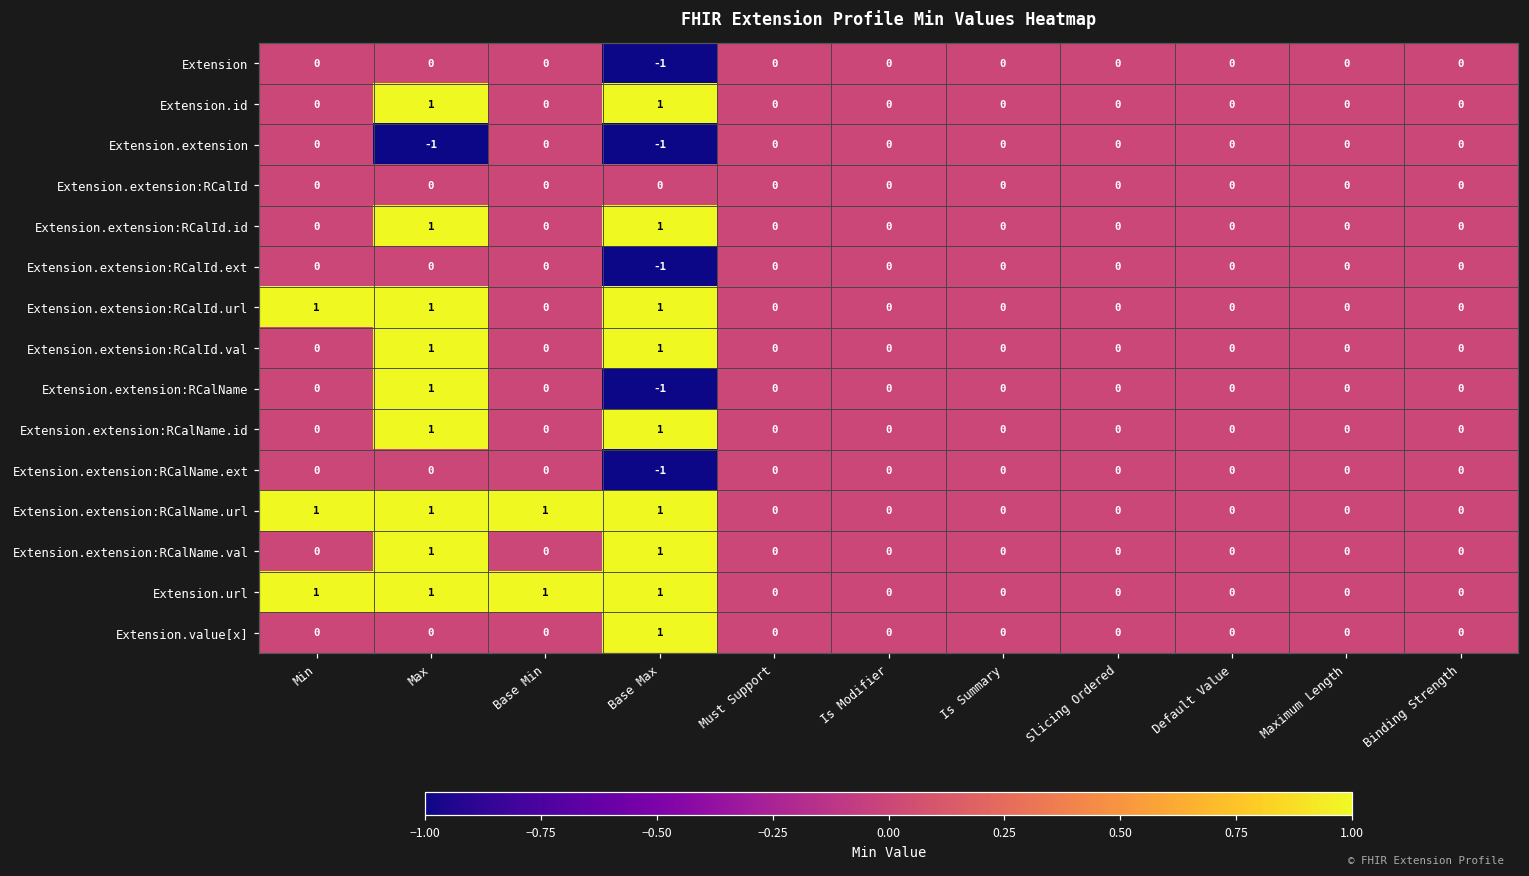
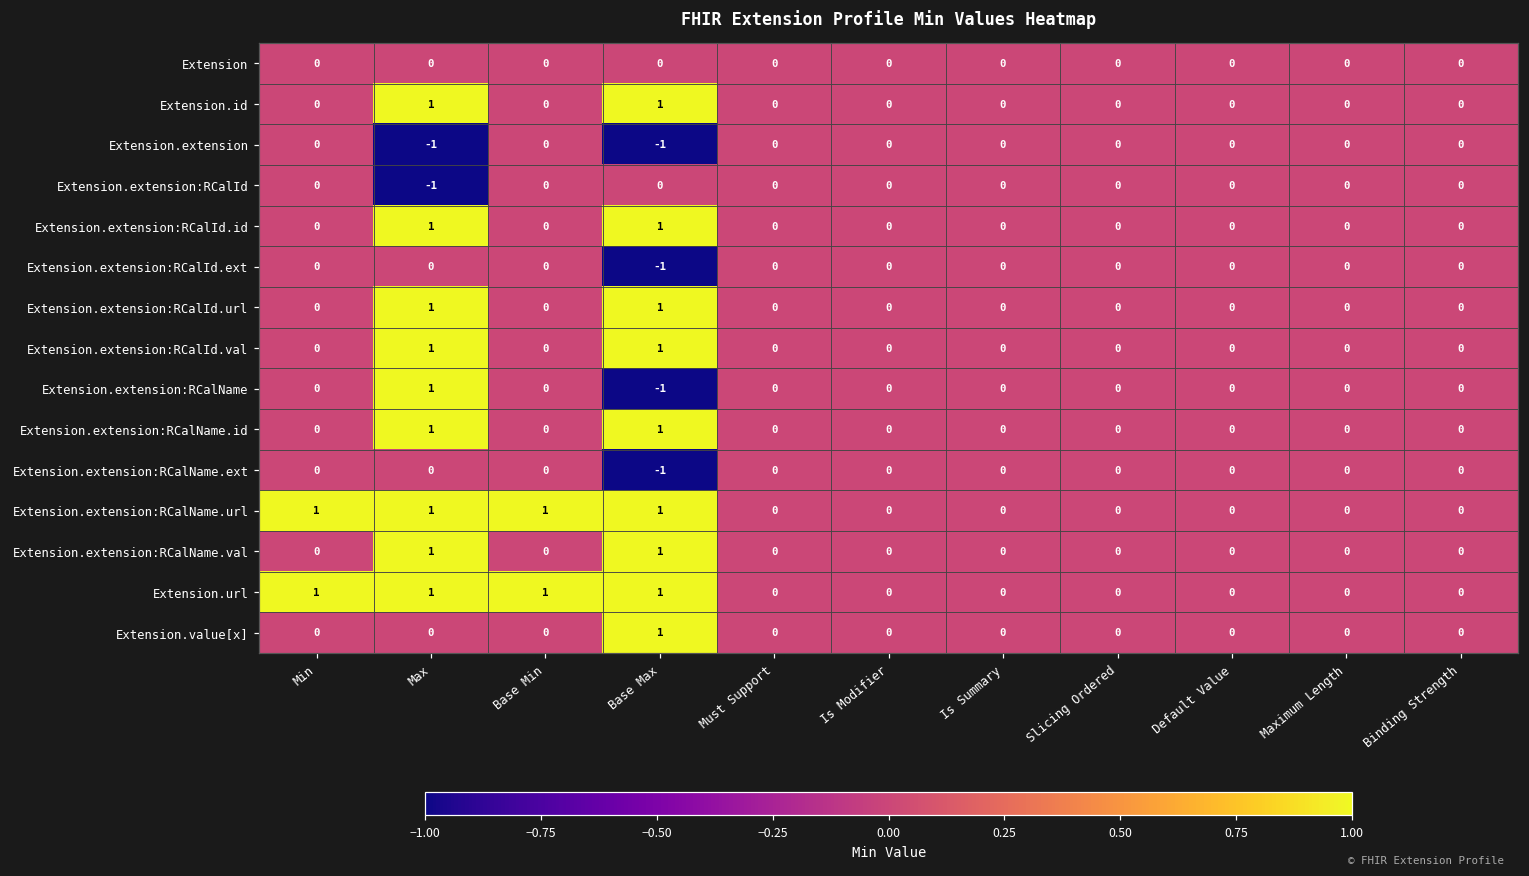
  {
    "Extension": {
      "Min": 0,
      "Max": 0,
      "Base Min": 0,
-     "Base Max": -1,
+     "Base Max": 0,
      "Must Support": 0,
      "Is Modifier": 0,
      "Is Summary": 0,
      "Slicing Ordered": 0,
      "Default Value": 0,
      "Maximum Length": 0,
      "Binding Strength": 0
    },
    "Extension.id": {
      "Min": 0,
      "Max": 1,
      "Base Min": 0,
      "Base Max": 1,
      "Must Support": 0,
      "Is Modifier": 0,
      "Is Summary": 0,
      "Slicing Ordered": 0,
      "Default Value": 0,
      "Maximum Length": 0,
      "Binding Strength": 0
    },
    "Extension.extension": {
      "Min": 0,
      "Max": -1,
      "Base Min": 0,
      "Base Max": -1,
      "Must Support": 0,
      "Is Modifier": 0,
      "Is Summary": 0,
      "Slicing Ordered": 0,
      "Default Value": 0,
      "Maximum Length": 0,
      "Binding Strength": 0
    },
    "Extension.extension:RCalId": {
      "Min": 0,
-     "Max": 0,
+     "Max": -1,
      "Base Min": 0,
      "Base Max": 0,
      "Must Support": 0,
      "Is Modifier": 0,
      "Is Summary": 0,
      "Slicing Ordered": 0,
      "Default Value": 0,
      "Maximum Length": 0,
      "Binding Strength": 0
    },
    "Extension.extension:RCalId.id": {
      "Min": 0,
      "Max": 1,
      "Base Min": 0,
      "Base Max": 1,
      "Must Support": 0,
      "Is Modifier": 0,
      "Is Summary": 0,
      "Slicing Ordered": 0,
      "Default Value": 0,
      "Maximum Length": 0,
      "Binding Strength": 0
    },
    "Extension.extension:RCalId.ext": {
      "Min": 0,
      "Max": 0,
      "Base Min": 0,
      "Base Max": -1,
      "Must Support": 0,
      "Is Modifier": 0,
      "Is Summary": 0,
      "Slicing Ordered": 0,
      "Default Value": 0,
      "Maximum Length": 0,
      "Binding Strength": 0
    },
    "Extension.extension:RCalId.url": {
-     "Min": 1,
+     "Min": 0,
      "Max": 1,
      "Base Min": 0,
      "Base Max": 1,
      "Must Support": 0,
      "Is Modifier": 0,
      "Is Summary": 0,
      "Slicing Ordered": 0,
      "Default Value": 0,
      "Maximum Length": 0,
      "Binding Strength": 0
    },
    "Extension.extension:RCalId.val": {
      "Min": 0,
      "Max": 1,
      "Base Min": 0,
      "Base Max": 1,
      "Must Support": 0,
      "Is Modifier": 0,
      "Is Summary": 0,
      "Slicing Ordered": 0,
      "Default Value": 0,
      "Maximum Length": 0,
      "Binding Strength": 0
    },
    "Extension.extension:RCalName": {
      "Min": 0,
      "Max": 1,
      "Base Min": 0,
      "Base Max": -1,
      "Must Support": 0,
      "Is Modifier": 0,
      "Is Summary": 0,
      "Slicing Ordered": 0,
      "Default Value": 0,
      "Maximum Length": 0,
      "Binding Strength": 0
    },
    "Extension.extension:RCalName.id": {
      "Min": 0,
      "Max": 1,
      "Base Min": 0,
      "Base Max": 1,
      "Must Support": 0,
      "Is Modifier": 0,
      "Is Summary": 0,
      "Slicing Ordered": 0,
      "Default Value": 0,
      "Maximum Length": 0,
      "Binding Strength": 0
    },
    "Extension.extension:RCalName.ext": {
      "Min": 0,
      "Max": 0,
      "Base Min": 0,
      "Base Max": -1,
      "Must Support": 0,
      "Is Modifier": 0,
      "Is Summary": 0,
      "Slicing Ordered": 0,
      "Default Value": 0,
      "Maximum Length": 0,
      "Binding Strength": 0
    },
    "Extension.extension:RCalName.url": {
      "Min": 1,
      "Max": 1,
      "Base Min": 1,
      "Base Max": 1,
      "Must Support": 0,
      "Is Modifier": 0,
      "Is Summary": 0,
      "Slicing Ordered": 0,
      "Default Value": 0,
      "Maximum Length": 0,
      "Binding Strength": 0
    },
    "Extension.extension:RCalName.val": {
      "Min": 0,
      "Max": 1,
      "Base Min": 0,
      "Base Max": 1,
      "Must Support": 0,
      "Is Modifier": 0,
      "Is Summary": 0,
      "Slicing Ordered": 0,
      "Default Value": 0,
      "Maximum Length": 0,
      "Binding Strength": 0
    },
    "Extension.url": {
      "Min": 1,
      "Max": 1,
      "Base Min": 1,
      "Base Max": 1,
      "Must Support": 0,
      "Is Modifier": 0,
      "Is Summary": 0,
      "Slicing Ordered": 0,
      "Default Value": 0,
      "Maximum Length": 0,
      "Binding Strength": 0
    },
    "Extension.value[x]": {
      "Min": 0,
      "Max": 0,
      "Base Min": 0,
      "Base Max": 1,
      "Must Support": 0,
      "Is Modifier": 0,
      "Is Summary": 0,
      "Slicing Ordered": 0,
      "Default Value": 0,
      "Maximum Length": 0,
      "Binding Strength": 0
    }
  }
